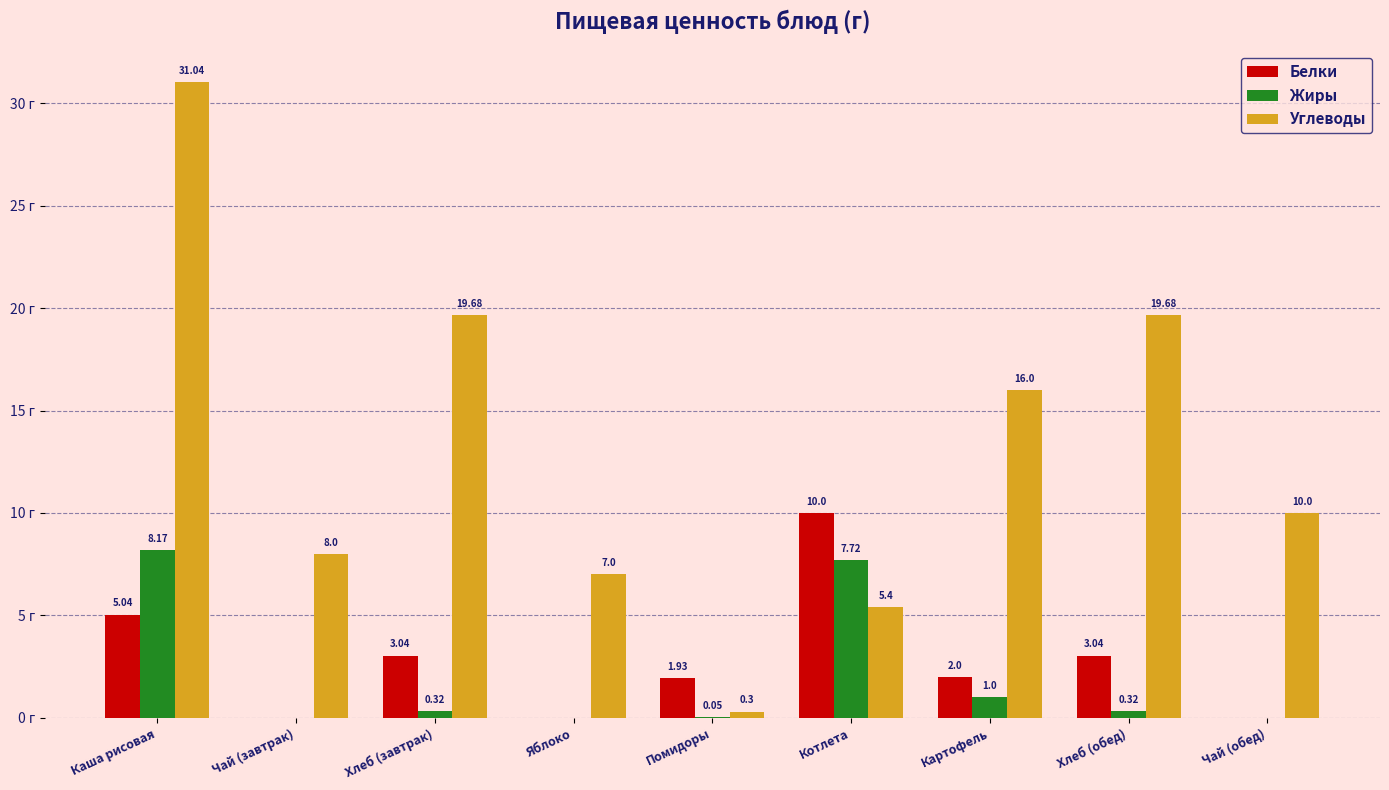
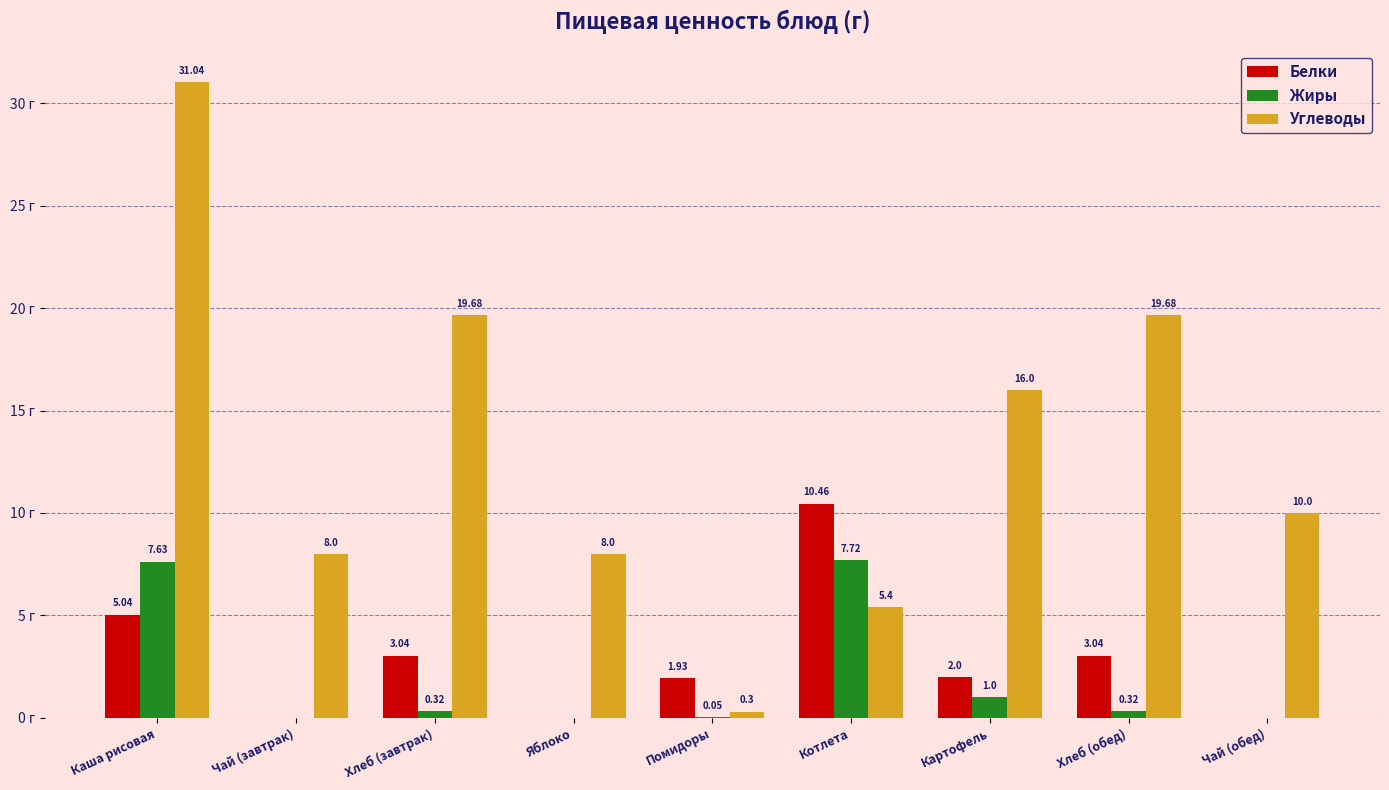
  {
    "Белки": {
      "Каша рисовая": 5.04,
      "Хлеб (завтрак)": 3.04,
      "Помидоры": 1.93,
-     "Котлета": 10.0,
+     "Котлета": 10.46,
      "Картофель": 2.0,
      "Хлеб (обед)": 3.04
    },
    "Жиры": {
-     "Каша рисовая": 8.17,
+     "Каша рисовая": 7.63,
      "Хлеб (завтрак)": 0.32,
      "Помидоры": 0.05,
      "Котлета": 7.72,
      "Картофель": 1.0,
      "Хлеб (обед)": 0.32
    },
    "Углеводы": {
      "Каша рисовая": 31.04,
      "Чай (завтрак)": 8.0,
      "Хлеб (завтрак)": 19.68,
-     "Яблоко": 7.0,
+     "Яблоко": 8.0,
      "Помидоры": 0.3,
      "Котлета": 5.4,
      "Картофель": 16.0,
      "Хлеб (обед)": 19.68,
      "Чай (обед)": 10.0
    }
  }
